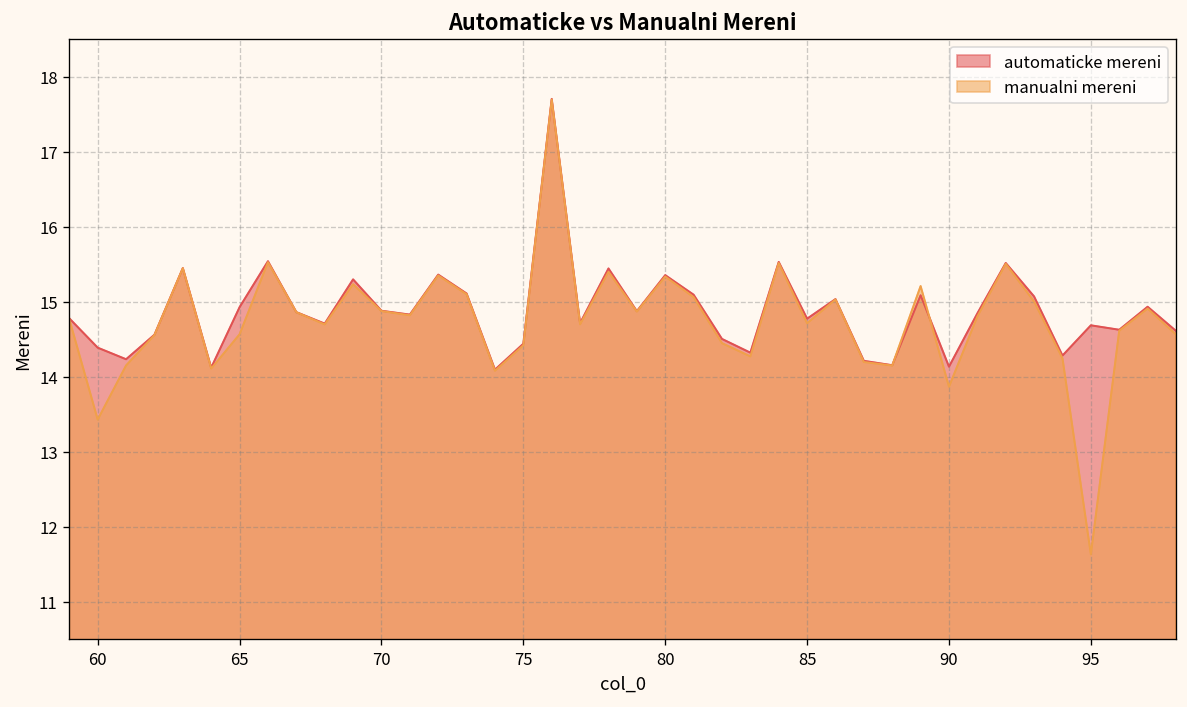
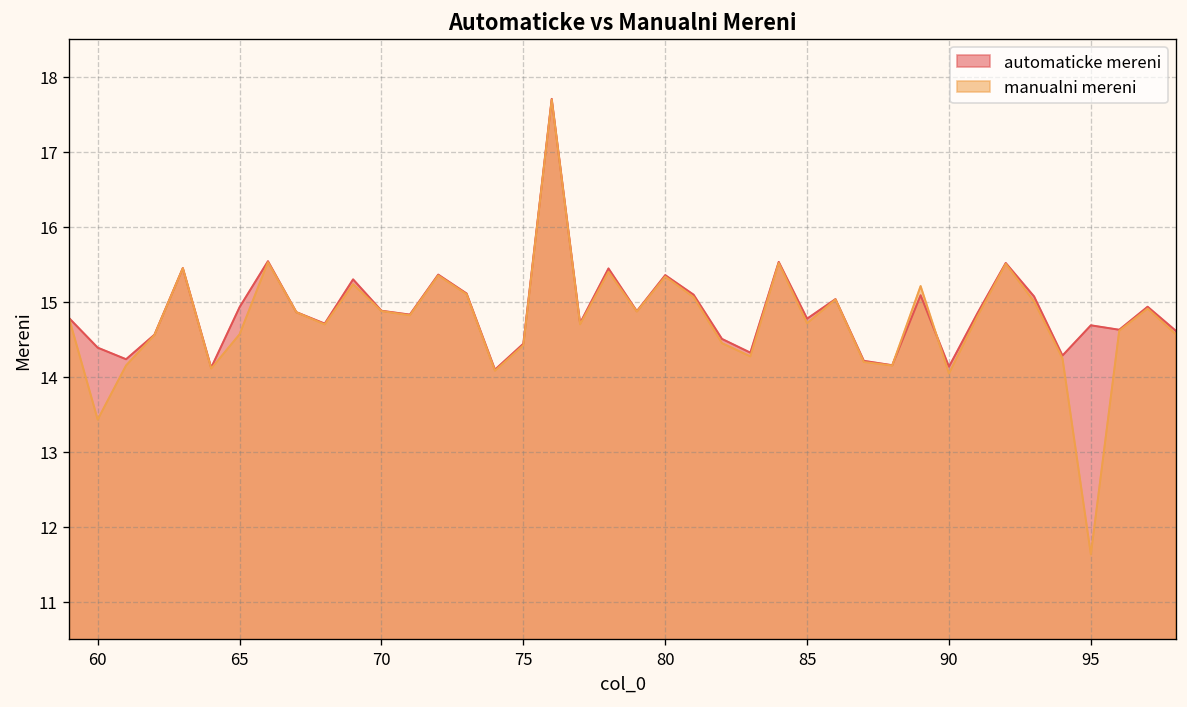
  {
    "automaticke mereni": {
      "60": 14.4,
      "65": 14.9,
      "85": 14.8,
      "90": 14.1,
      "95": 14.7
    },
    "manualni mereni": {
      "60": 13.4,
      "65": 14.6,
      "85": 14.7,
-     "90": 13.9,
+     "90": 14.0,
      "95": 11.6
    }
  }
